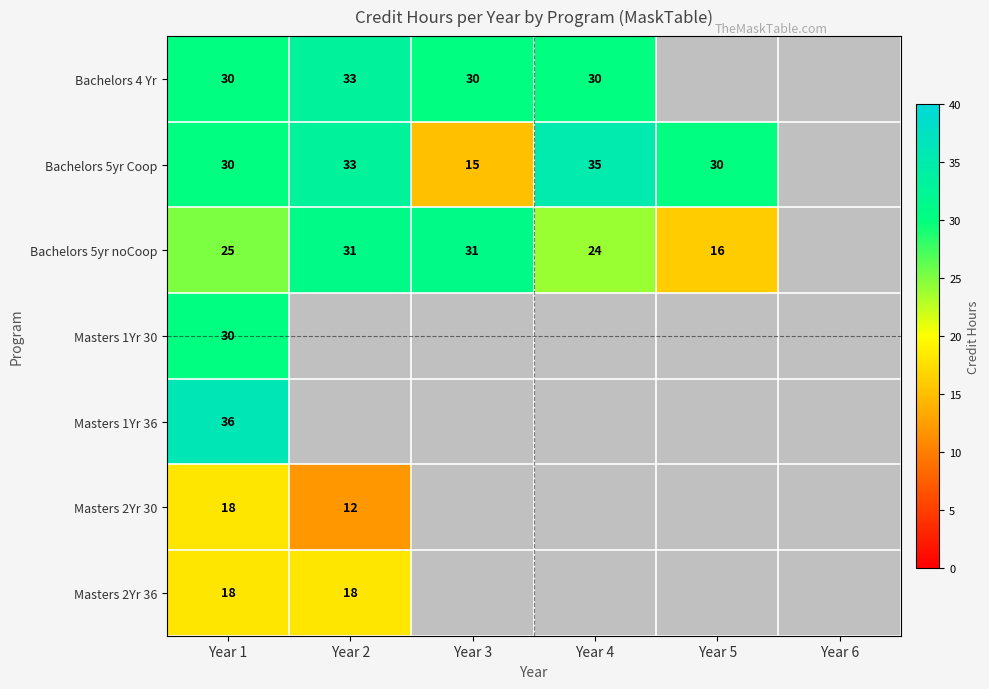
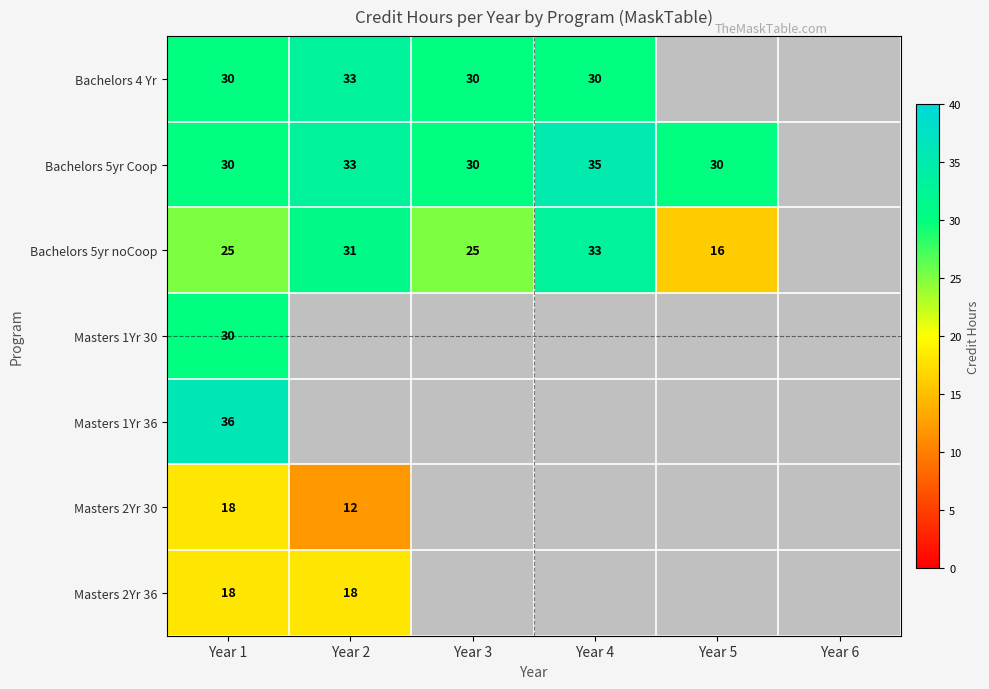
  {
    "Bachelors 4 Yr": {
      "Year 1": 30,
      "Year 2": 33,
      "Year 3": 30,
      "Year 4": 30
    },
    "Bachelors 5yr Coop": {
      "Year 1": 30,
      "Year 2": 33,
-     "Year 3": 15,
+     "Year 3": 30,
      "Year 4": 35,
      "Year 5": 30
    },
    "Bachelors 5yr noCoop": {
      "Year 1": 25,
      "Year 2": 31,
-     "Year 3": 31,
-     "Year 4": 24,
+     "Year 3": 25,
+     "Year 4": 33,
      "Year 5": 16
    },
    "Masters 1Yr 30": {
      "Year 1": 30
    },
    "Masters 1Yr 36": {
      "Year 1": 36
    },
    "Masters 2Yr 30": {
      "Year 1": 18,
      "Year 2": 12
    },
    "Masters 2Yr 36": {
      "Year 1": 18,
      "Year 2": 18
    }
  }
